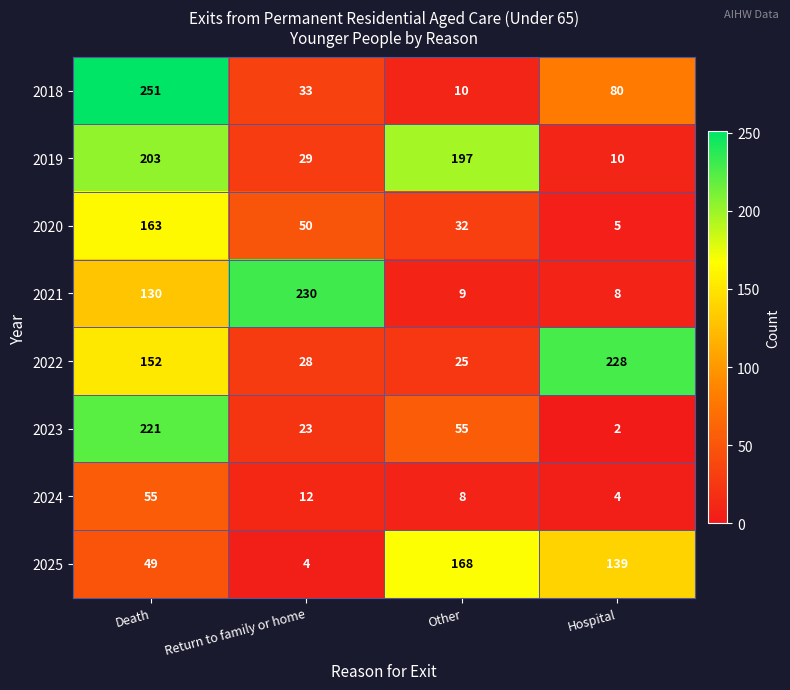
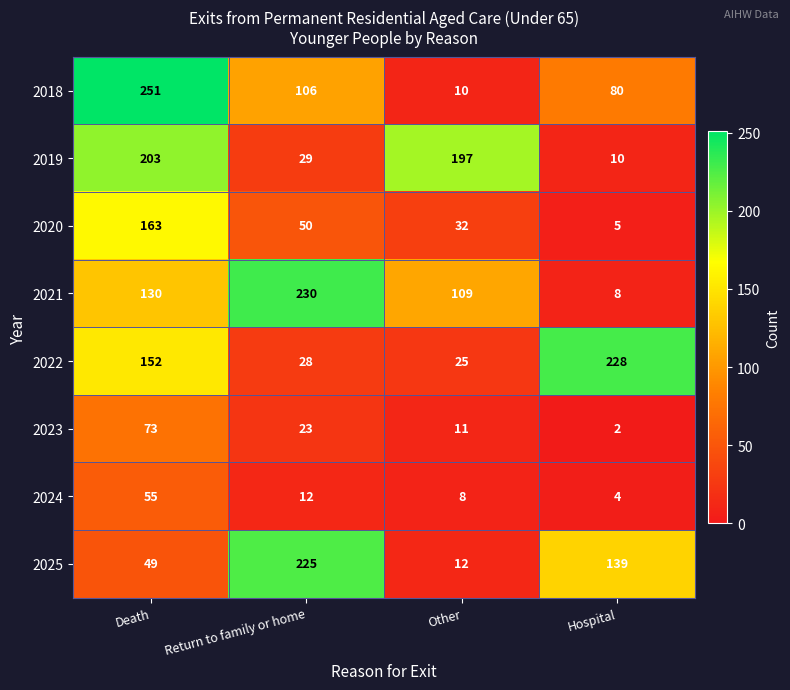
  {
    "2018": {
      "Death": 251,
-     "Return to family or home": 33,
+     "Return to family or home": 106,
      "Other": 10,
      "Hospital": 80
    },
    "2019": {
      "Death": 203,
      "Return to family or home": 29,
      "Other": 197,
      "Hospital": 10
    },
    "2020": {
      "Death": 163,
      "Return to family or home": 50,
      "Other": 32,
      "Hospital": 5
    },
    "2021": {
      "Death": 130,
      "Return to family or home": 230,
-     "Other": 9,
+     "Other": 109,
      "Hospital": 8
    },
    "2022": {
      "Death": 152,
      "Return to family or home": 28,
      "Other": 25,
      "Hospital": 228
    },
    "2023": {
-     "Death": 221,
+     "Death": 73,
      "Return to family or home": 23,
-     "Other": 55,
+     "Other": 11,
      "Hospital": 2
    },
    "2024": {
      "Death": 55,
      "Return to family or home": 12,
      "Other": 8,
      "Hospital": 4
    },
    "2025": {
      "Death": 49,
-     "Return to family or home": 4,
-     "Other": 168,
+     "Return to family or home": 225,
+     "Other": 12,
      "Hospital": 139
    }
  }
